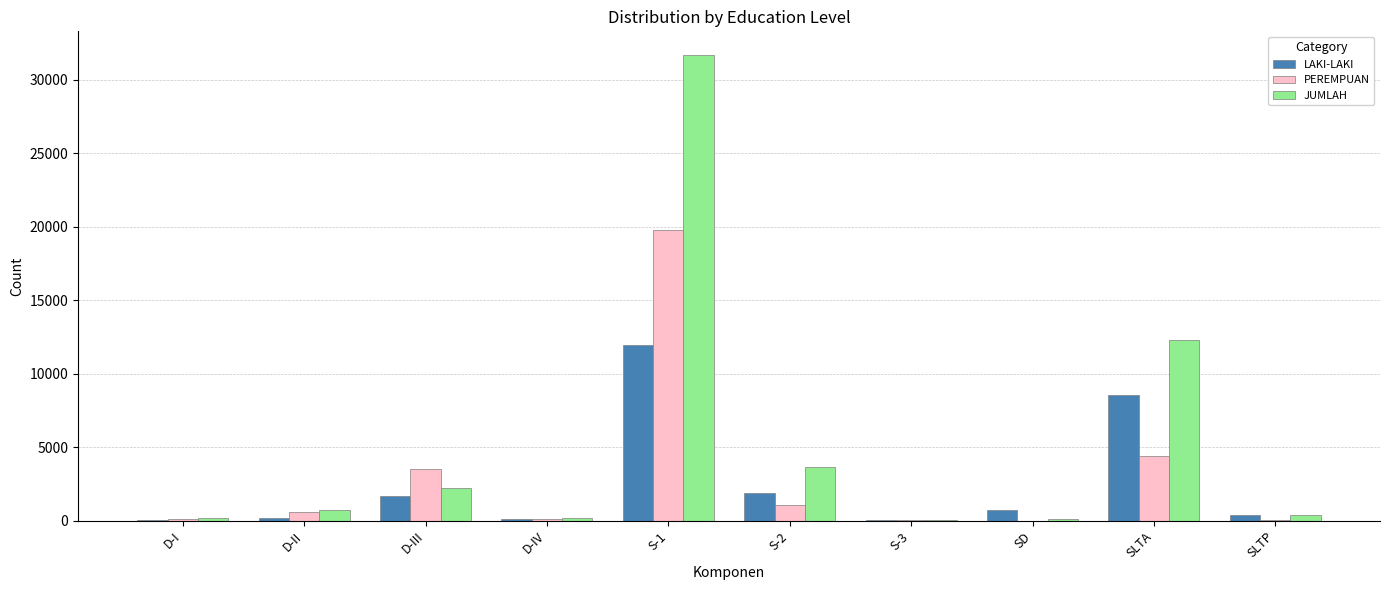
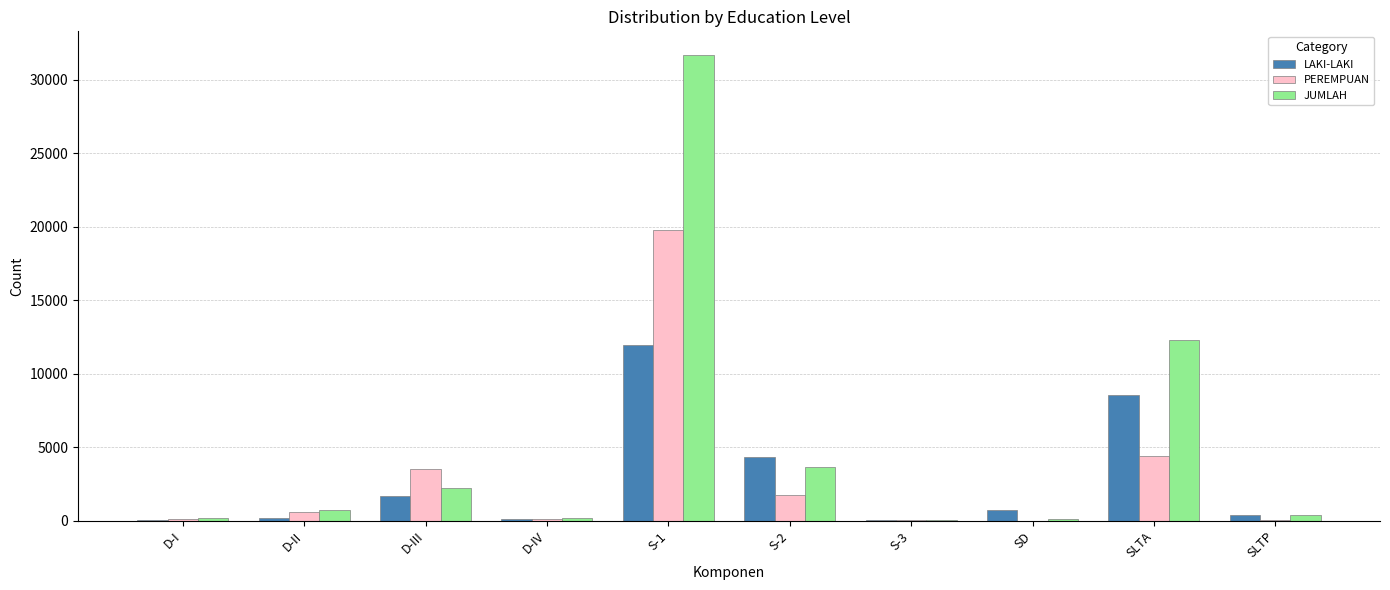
  {
    "LAKI-LAKI": {
      "D-III": 1700,
      "S-1": 12000,
-     "S-2": 1900,
+     "S-2": 4400,
      "SD": 700,
      "SLTA": 8600,
      "SLTP": 400
    },
    "PEREMPUAN": {
      "D-II": 600,
      "D-III": 3500,
      "S-1": 19800,
-     "S-2": 1100,
+     "S-2": 1700,
      "SLTA": 4400
    },
    "JUMLAH": {
      "D-II": 700,
      "D-III": 2200,
      "D-IV": 200,
      "S-1": 31700,
      "S-2": 3600,
      "SLTA": 12300,
      "SLTP": 400
    }
  }
